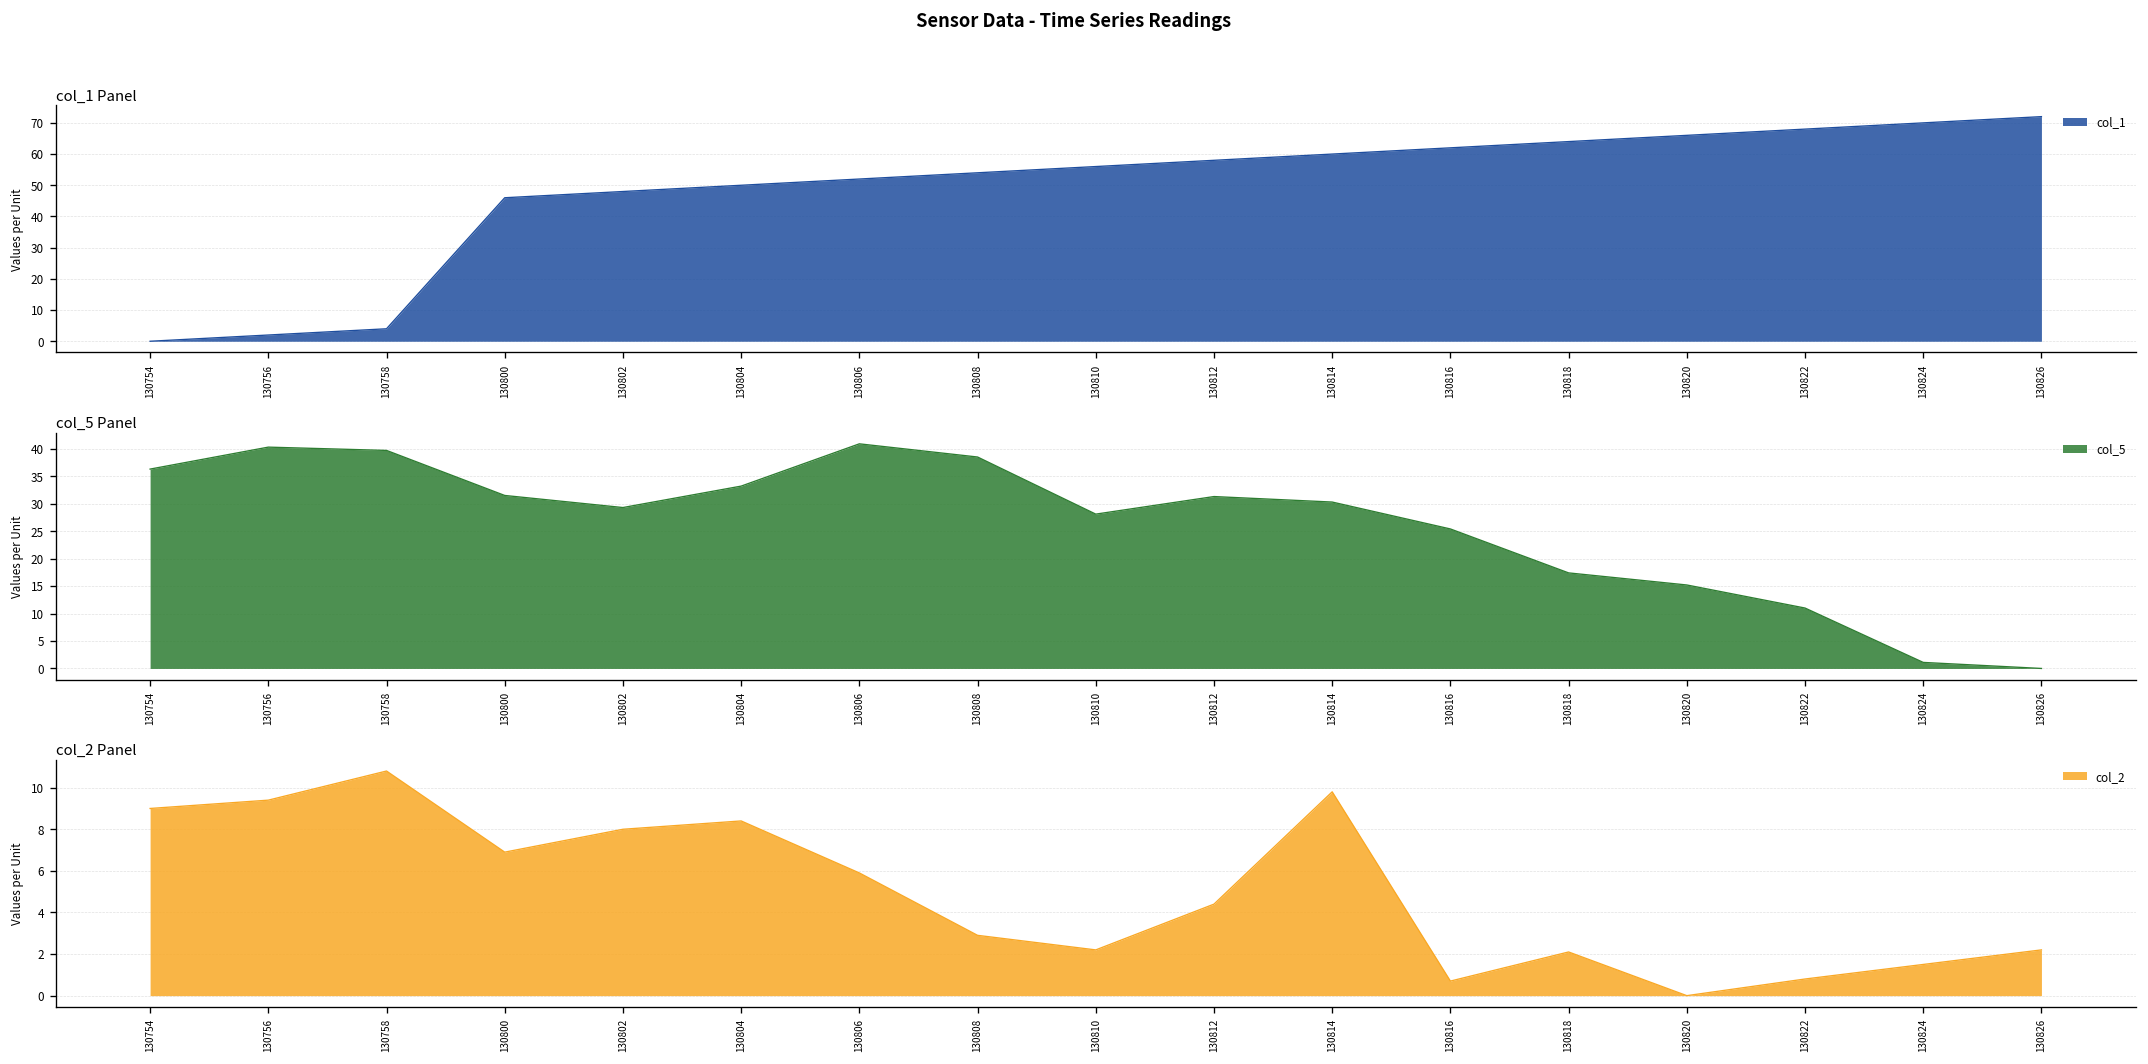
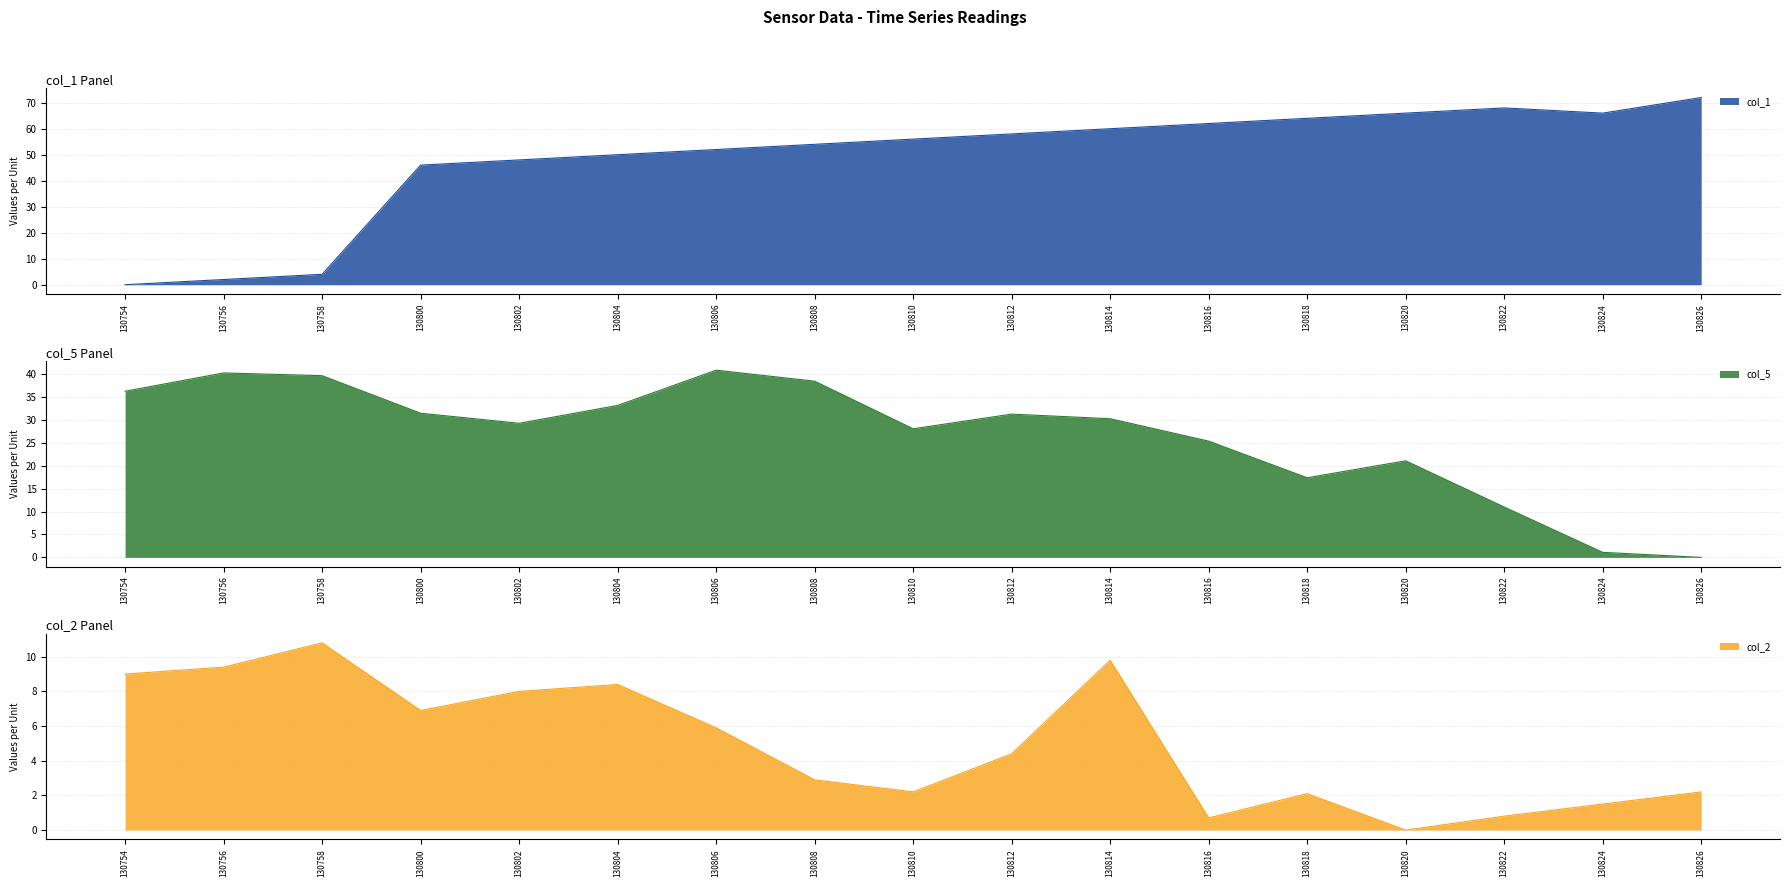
  {
    "col_1 Panel": {
      "130754": 0,
      "130756": 2,
      "130758": 4,
      "130800": 46,
      "130802": 48,
      "130804": 50,
      "130806": 52,
      "130808": 54,
      "130810": 56,
      "130812": 58,
      "130814": 60,
      "130816": 62,
      "130818": 64,
      "130820": 66,
      "130822": 68,
-     "130824": 70,
+     "130824": 66,
      "130826": 72
    },
    "col_5 Panel": {
      "130754": 36,
      "130756": 40,
      "130758": 40,
      "130800": 32,
      "130802": 29,
      "130804": 33,
      "130806": 41,
      "130808": 39,
      "130810": 28,
      "130812": 31,
      "130814": 30,
      "130816": 25,
      "130818": 17,
-     "130820": 15,
+     "130820": 21,
      "130822": 11,
      "130824": 1,
      "130826": 0
    },
    "col_2 Panel": {
      "130754": 9.0,
      "130756": 9.4,
      "130758": 10.8,
      "130800": 6.9,
      "130802": 8.0,
      "130804": 8.4,
      "130806": 5.9,
      "130808": 2.9,
      "130810": 2.2,
      "130812": 4.4,
      "130814": 9.8,
      "130816": 0.7,
      "130818": 2.1,
      "130820": 0.0,
      "130822": 0.8,
      "130824": 1.5,
      "130826": 2.2
    }
  }
